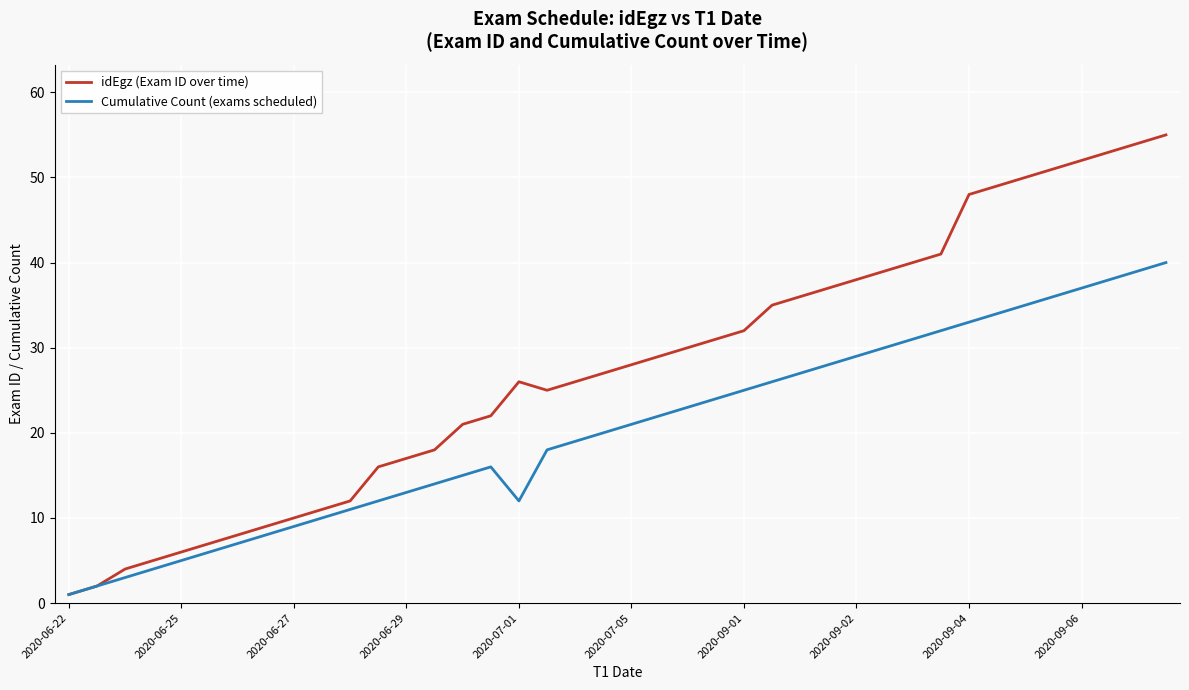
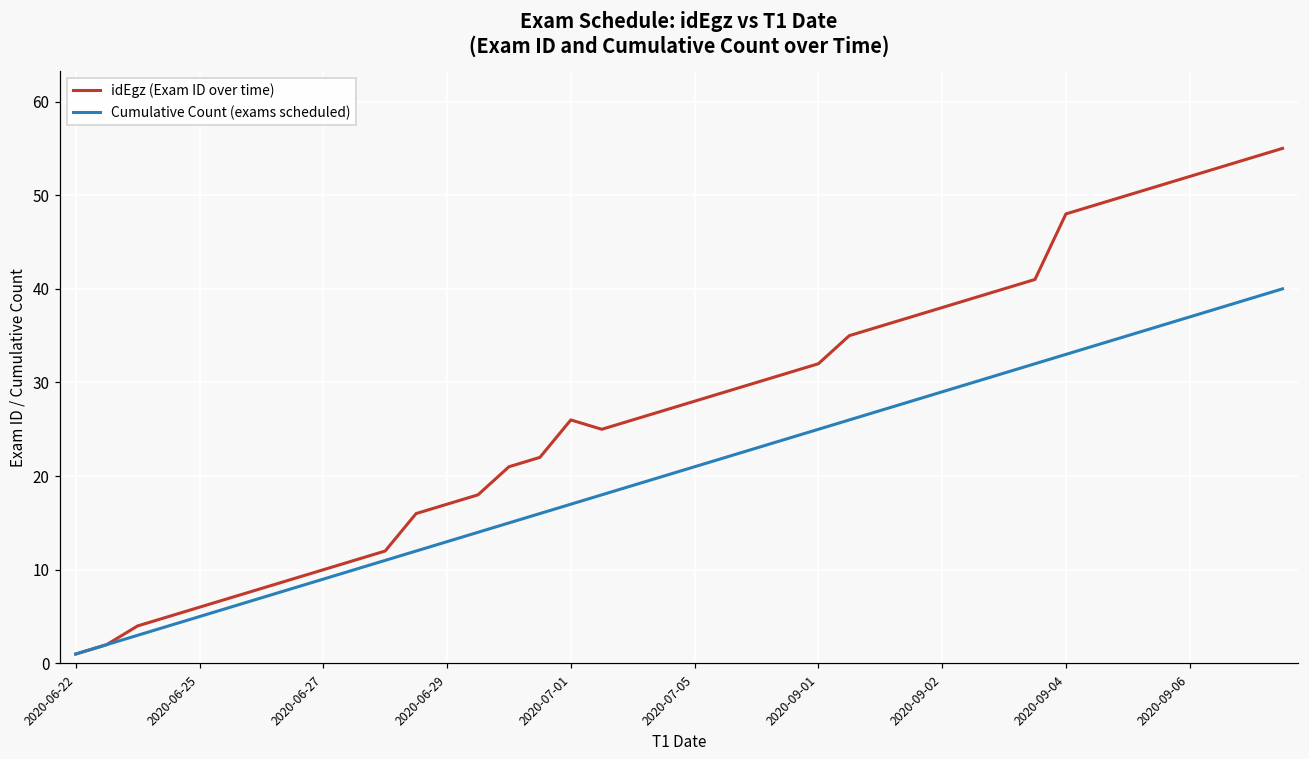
  {
    "idEgz (Exam ID over time)": {
      "2020-07-01": 26
    },
    "Cumulative Count (exams scheduled)": {
-     "2020-07-01": 12
+     "2020-07-01": 17
    }
  }
